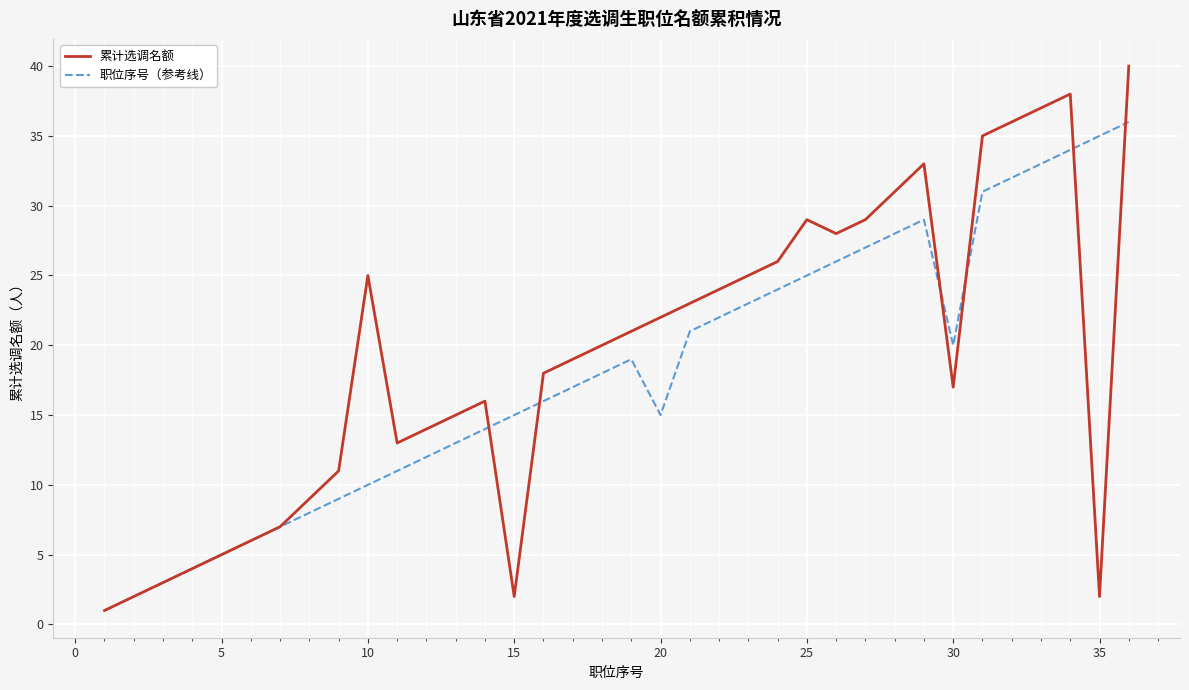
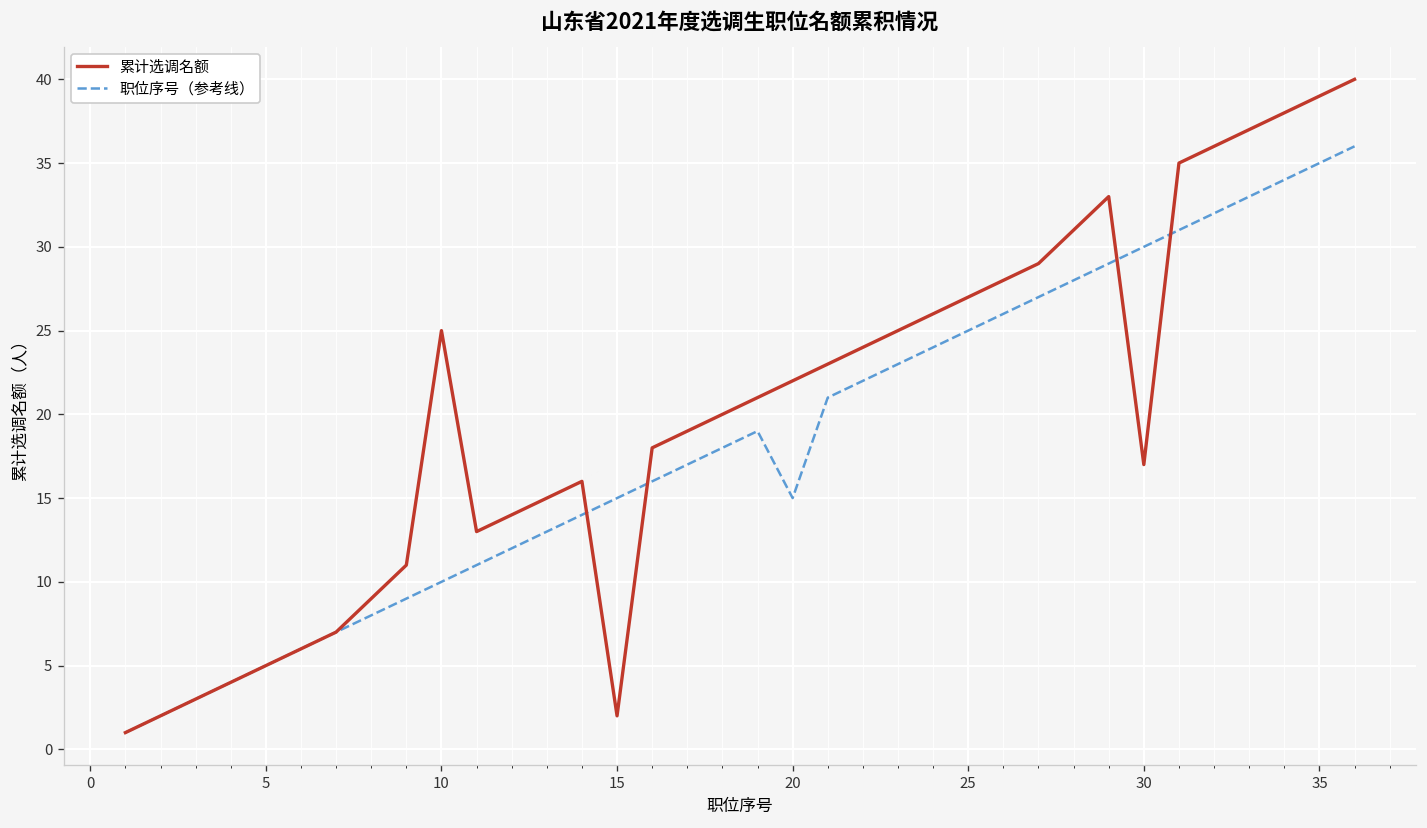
  {
    "累计选调名额": {
      "10": 25,
      "15": 2,
      "20": 22,
-     "25": 29,
+     "25": 27,
      "30": 17,
-     "35": 2
+     "35": 39
    },
    "职位序号（参考线）": {
      "10": 10,
      "15": 15,
      "20": 15,
      "25": 25,
-     "30": 20,
+     "30": 30,
      "35": 35
    }
  }
